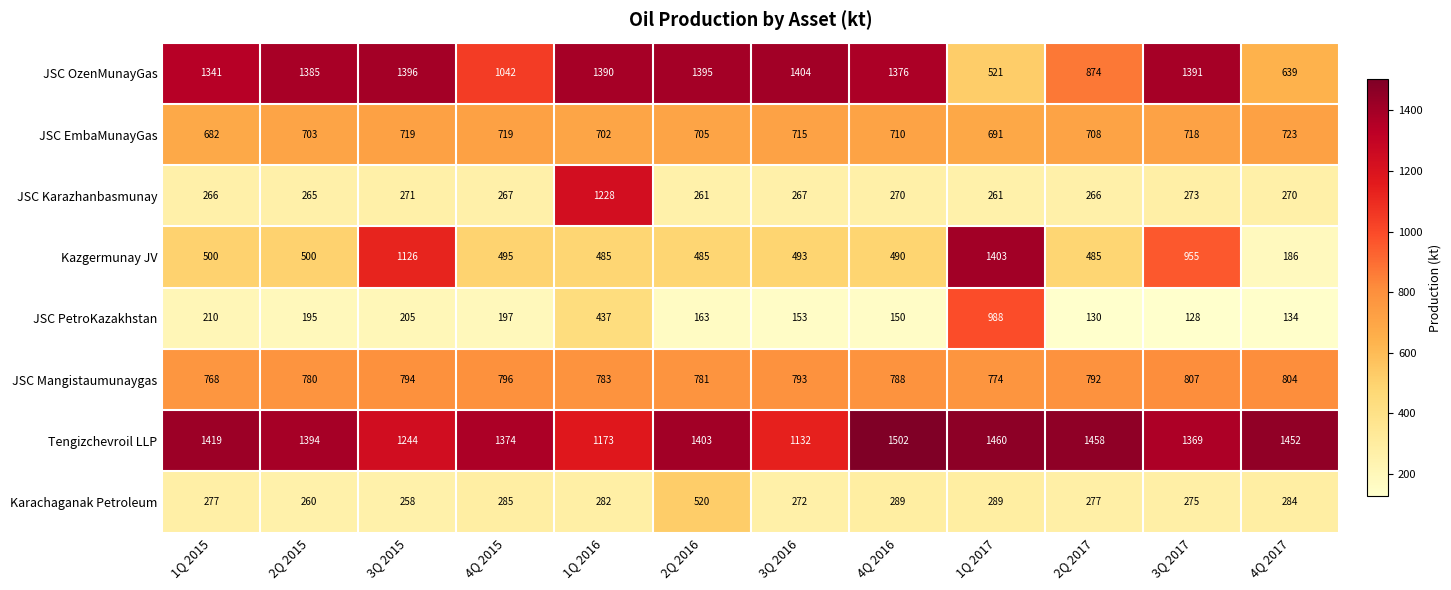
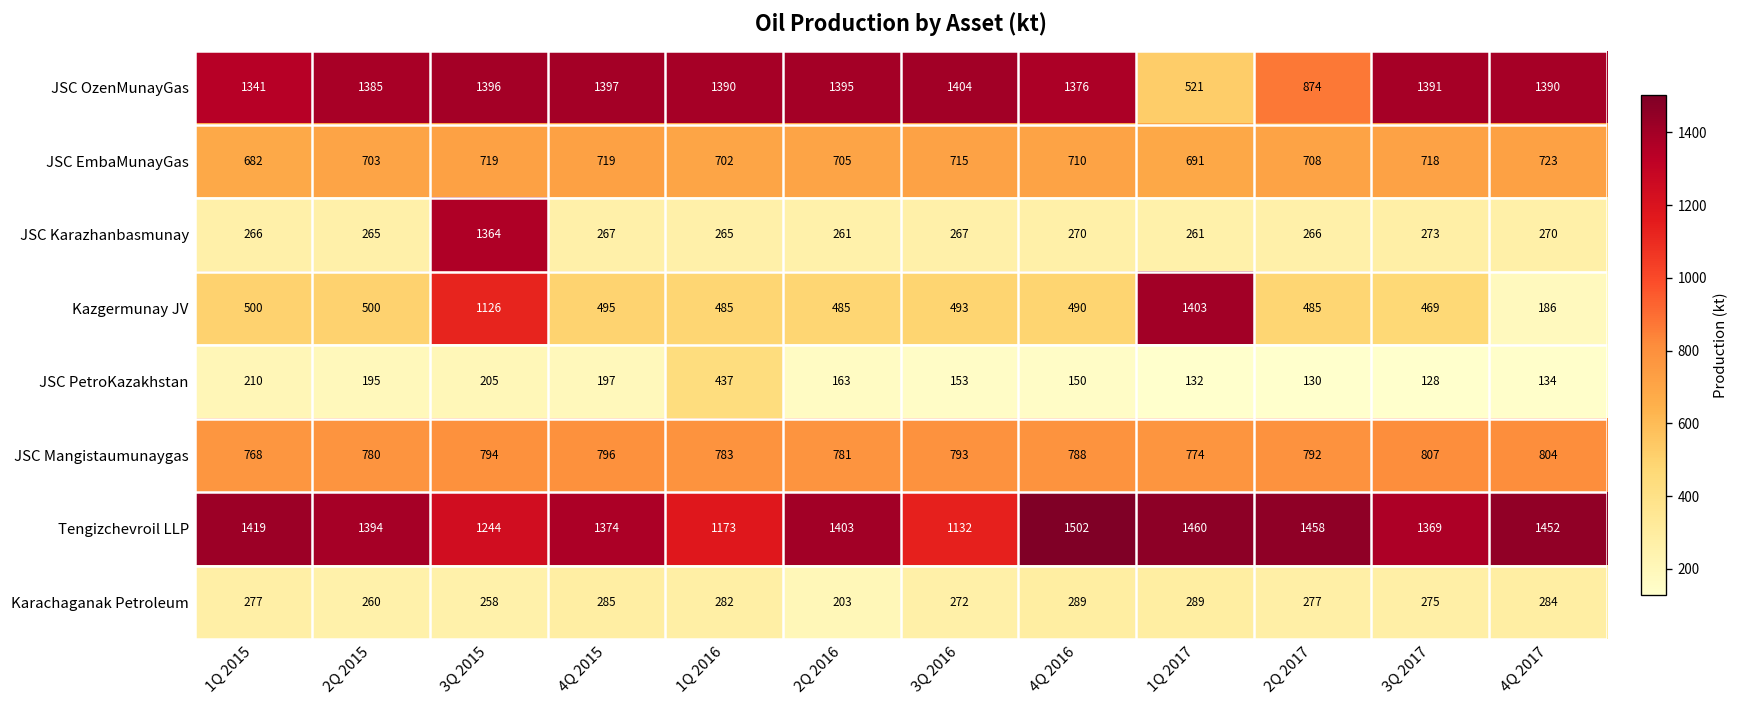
  {
    "JSC OzenMunayGas": {
      "1Q 2015": 1341,
      "2Q 2015": 1385,
      "3Q 2015": 1396,
-     "4Q 2015": 1042,
+     "4Q 2015": 1397,
      "1Q 2016": 1390,
      "2Q 2016": 1395,
      "3Q 2016": 1404,
      "4Q 2016": 1376,
      "1Q 2017": 521,
      "2Q 2017": 874,
      "3Q 2017": 1391,
-     "4Q 2017": 639
+     "4Q 2017": 1390
    },
    "JSC EmbaMunayGas": {
      "1Q 2015": 682,
      "2Q 2015": 703,
      "3Q 2015": 719,
      "4Q 2015": 719,
      "1Q 2016": 702,
      "2Q 2016": 705,
      "3Q 2016": 715,
      "4Q 2016": 710,
      "1Q 2017": 691,
      "2Q 2017": 708,
      "3Q 2017": 718,
      "4Q 2017": 723
    },
    "JSC Karazhanbasmunay": {
      "1Q 2015": 266,
      "2Q 2015": 265,
-     "3Q 2015": 271,
+     "3Q 2015": 1364,
      "4Q 2015": 267,
-     "1Q 2016": 1228,
+     "1Q 2016": 265,
      "2Q 2016": 261,
      "3Q 2016": 267,
      "4Q 2016": 270,
      "1Q 2017": 261,
      "2Q 2017": 266,
      "3Q 2017": 273,
      "4Q 2017": 270
    },
    "Kazgermunay JV": {
      "1Q 2015": 500,
      "2Q 2015": 500,
      "3Q 2015": 1126,
      "4Q 2015": 495,
      "1Q 2016": 485,
      "2Q 2016": 485,
      "3Q 2016": 493,
      "4Q 2016": 490,
      "1Q 2017": 1403,
      "2Q 2017": 485,
-     "3Q 2017": 955,
+     "3Q 2017": 469,
      "4Q 2017": 186
    },
    "JSC PetroKazakhstan": {
      "1Q 2015": 210,
      "2Q 2015": 195,
      "3Q 2015": 205,
      "4Q 2015": 197,
      "1Q 2016": 437,
      "2Q 2016": 163,
      "3Q 2016": 153,
      "4Q 2016": 150,
-     "1Q 2017": 988,
+     "1Q 2017": 132,
      "2Q 2017": 130,
      "3Q 2017": 128,
      "4Q 2017": 134
    },
    "JSC Mangistaumunaygas": {
      "1Q 2015": 768,
      "2Q 2015": 780,
      "3Q 2015": 794,
      "4Q 2015": 796,
      "1Q 2016": 783,
      "2Q 2016": 781,
      "3Q 2016": 793,
      "4Q 2016": 788,
      "1Q 2017": 774,
      "2Q 2017": 792,
      "3Q 2017": 807,
      "4Q 2017": 804
    },
    "Tengizchevroil LLP": {
      "1Q 2015": 1419,
      "2Q 2015": 1394,
      "3Q 2015": 1244,
      "4Q 2015": 1374,
      "1Q 2016": 1173,
      "2Q 2016": 1403,
      "3Q 2016": 1132,
      "4Q 2016": 1502,
      "1Q 2017": 1460,
      "2Q 2017": 1458,
      "3Q 2017": 1369,
      "4Q 2017": 1452
    },
    "Karachaganak Petroleum": {
      "1Q 2015": 277,
      "2Q 2015": 260,
      "3Q 2015": 258,
      "4Q 2015": 285,
      "1Q 2016": 282,
-     "2Q 2016": 520,
+     "2Q 2016": 203,
      "3Q 2016": 272,
      "4Q 2016": 289,
      "1Q 2017": 289,
      "2Q 2017": 277,
      "3Q 2017": 275,
      "4Q 2017": 284
    }
  }
